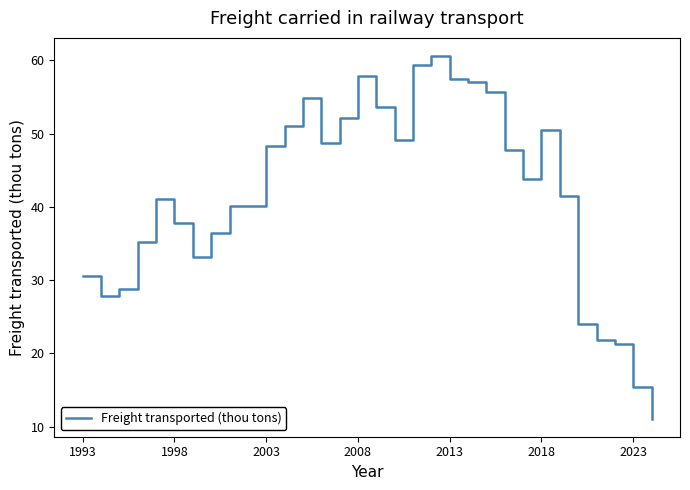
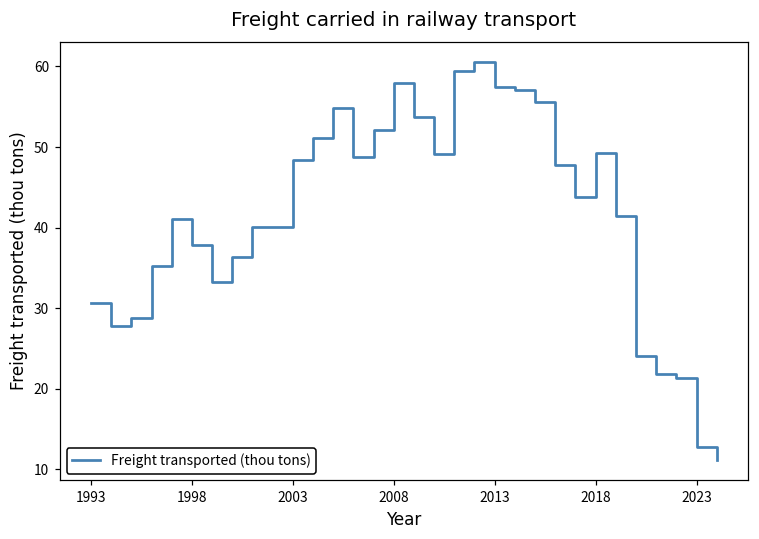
  {
    "1993": 31,
    "1998": 38,
    "2003": 48,
    "2008": 58,
    "2013": 57,
-   "2018": 51,
-   "2023": 15
+   "2018": 49,
+   "2023": 13
  }
